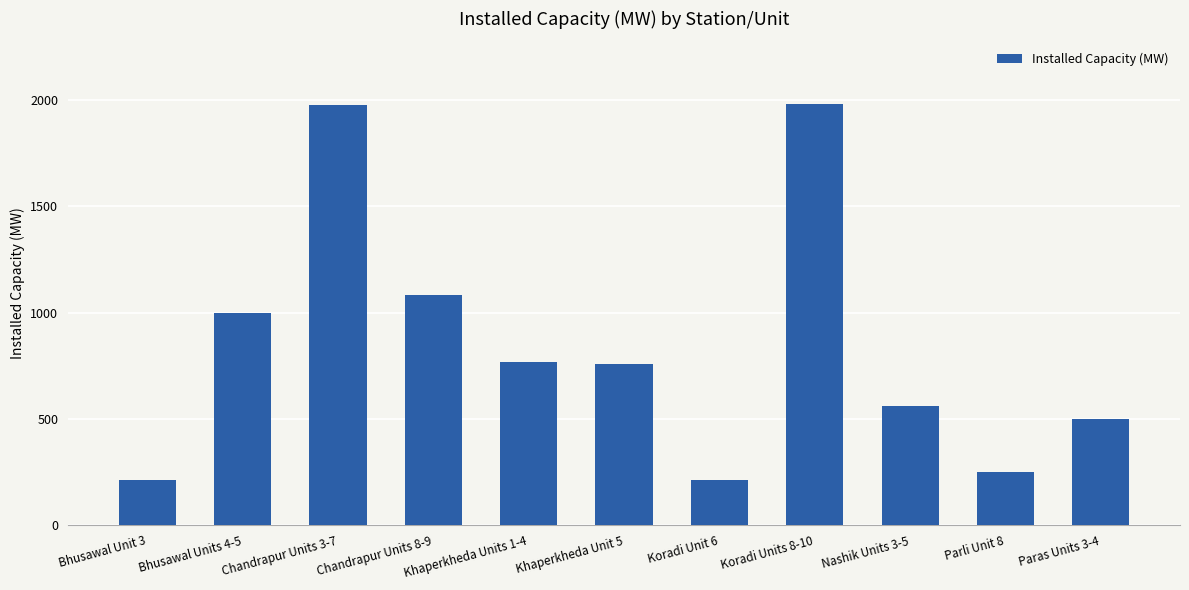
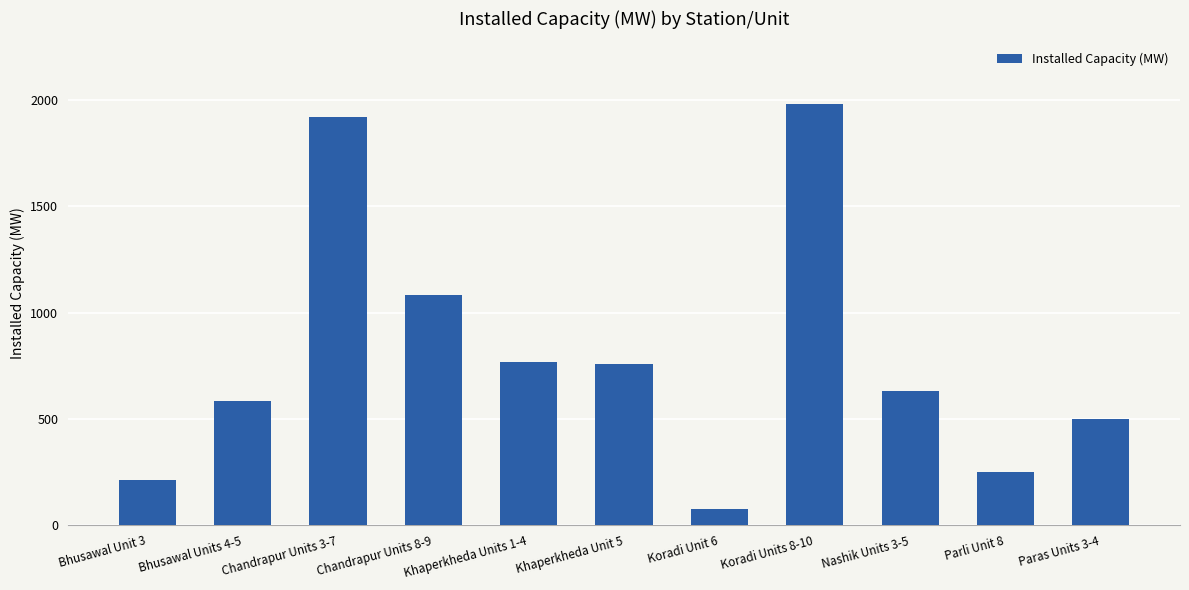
  {
    "Bhusawal Unit 3": 210,
-   "Bhusawal Units 4-5": 1000,
-   "Chandrapur Units 3-7": 1980,
+   "Bhusawal Units 4-5": 590,
+   "Chandrapur Units 3-7": 1920,
    "Chandrapur Units 8-9": 1080,
    "Khaperkheda Units 1-4": 770,
    "Khaperkheda Unit 5": 760,
-   "Koradi Unit 6": 210,
+   "Koradi Unit 6": 80,
    "Koradi Units 8-10": 1980,
-   "Nashik Units 3-5": 560,
+   "Nashik Units 3-5": 630,
    "Parli Unit 8": 250,
    "Paras Units 3-4": 500
  }
